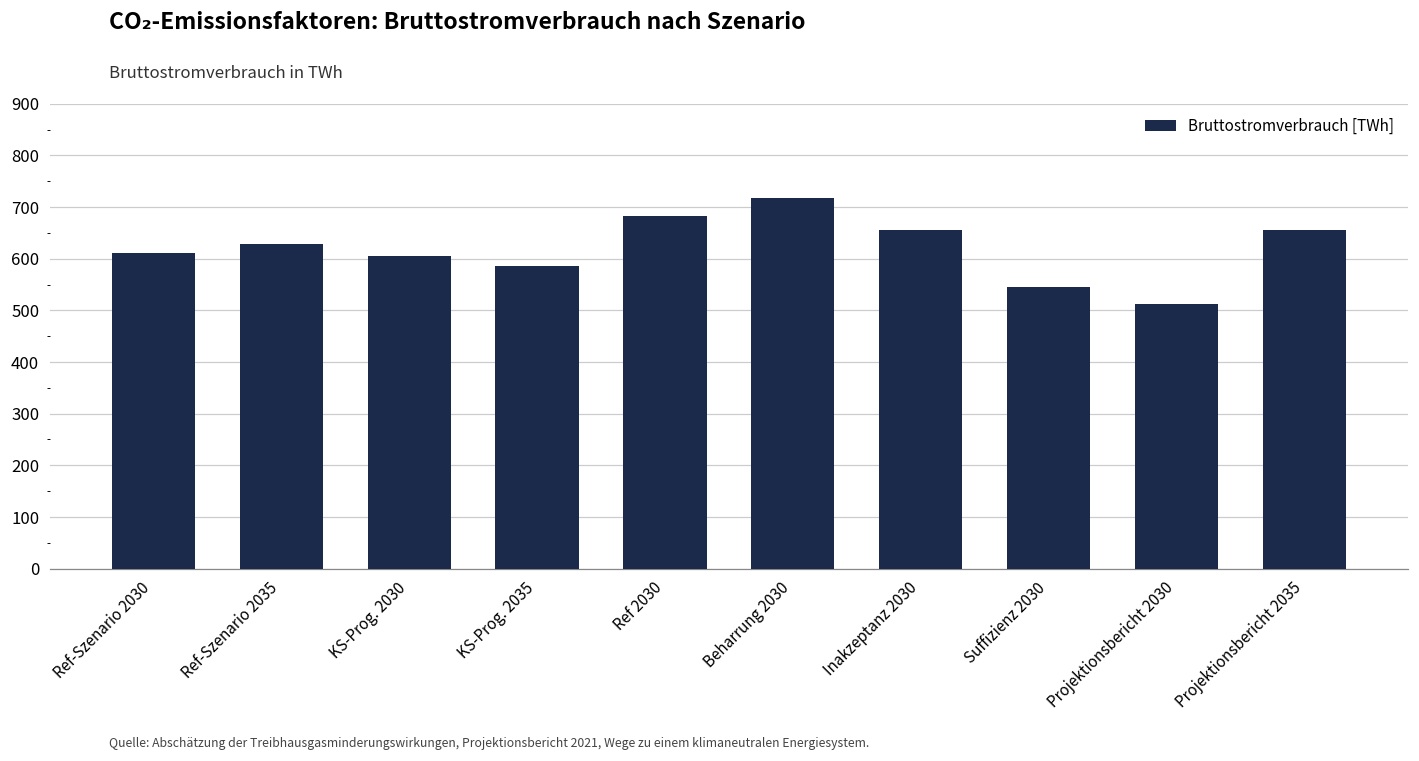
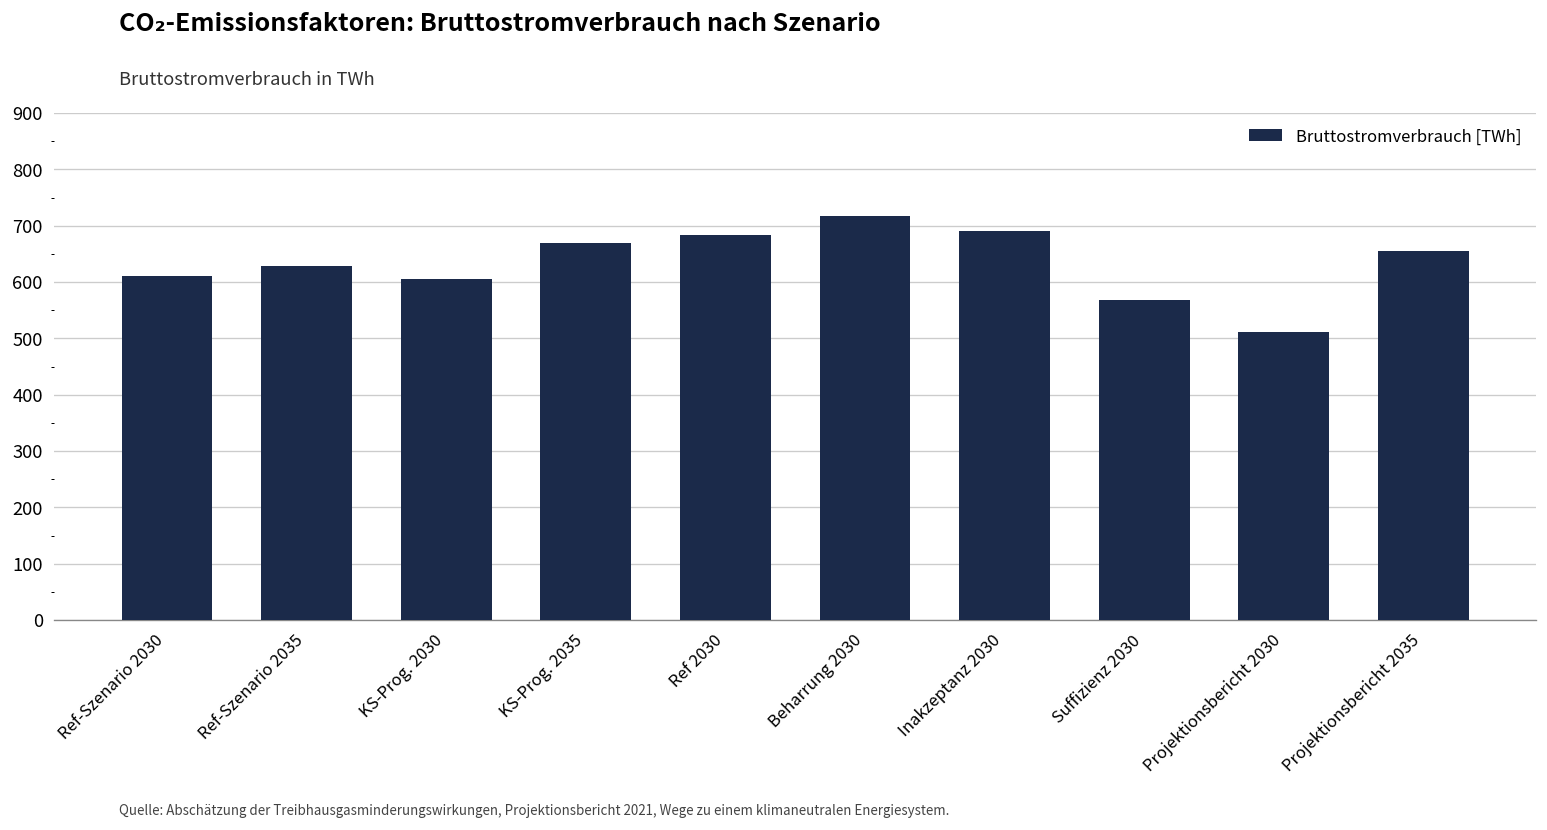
  {
    "Ref-Szenario 2030": 610,
    "Ref-Szenario 2035": 630,
    "KS-Prog. 2030": 610,
-   "KS-Prog. 2035": 590,
+   "KS-Prog. 2035": 670,
    "Ref 2030": 680,
    "Beharrung 2030": 720,
-   "Inakzeptanz 2030": 660,
-   "Suffizienz 2030": 550,
+   "Inakzeptanz 2030": 690,
+   "Suffizienz 2030": 570,
    "Projektionsbericht 2030": 510,
    "Projektionsbericht 2035": 660
  }
